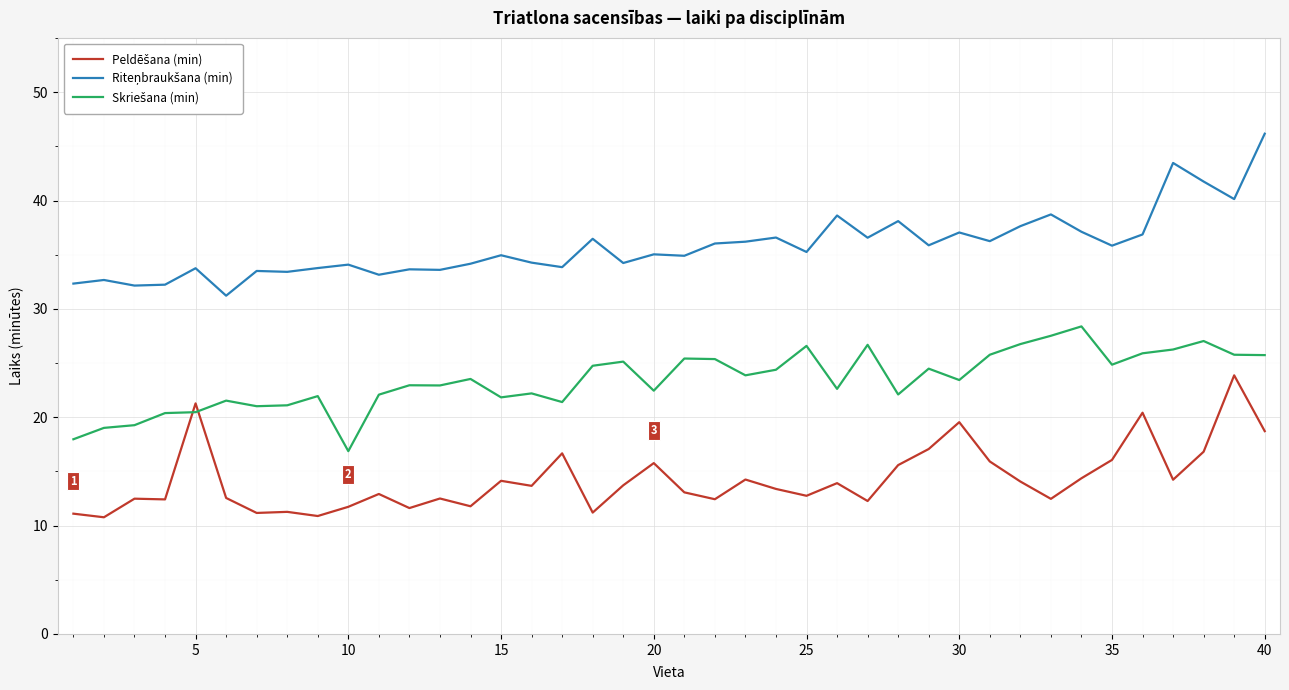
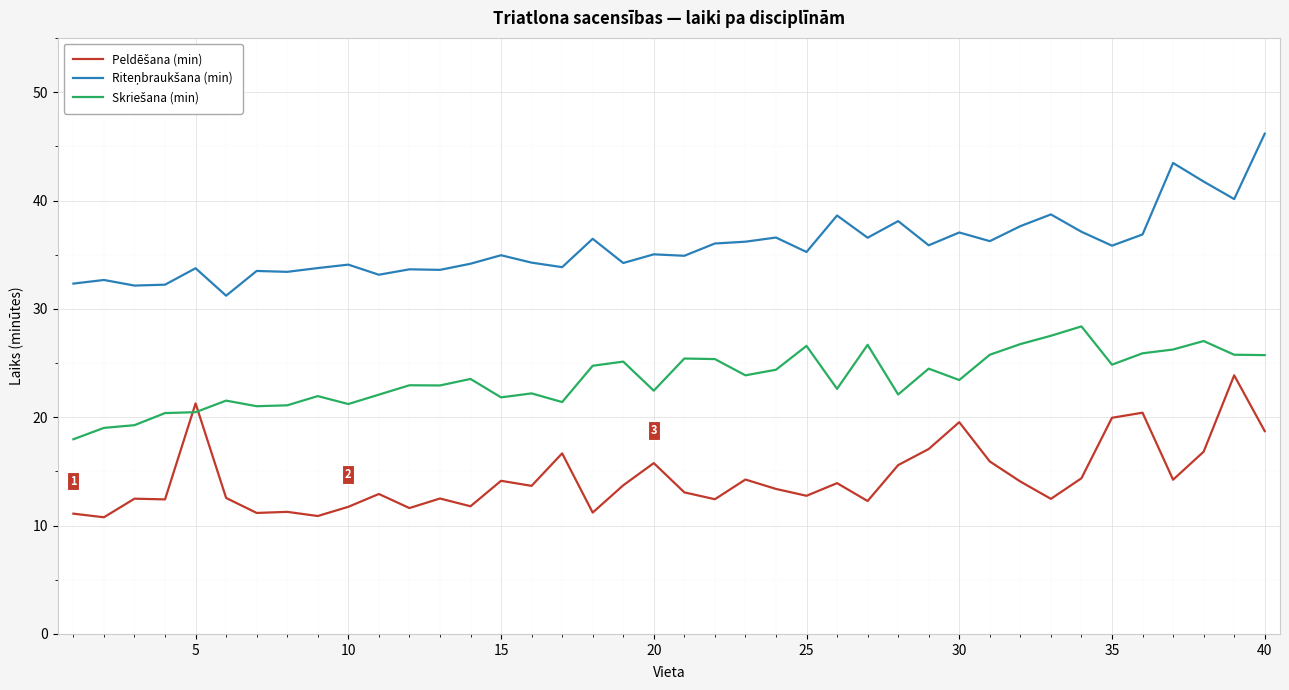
  {
    "Peldēšana (min)": {
      "5": 21.3,
      "10": 11.7,
      "15": 14.1,
      "20": 15.8,
      "25": 12.8,
      "30": 19.5,
-     "35": 16.1,
+     "35": 20.0,
      "40": 18.7
    },
    "Riteņbraukšana (min)": {
      "5": 33.8,
      "10": 34.1,
      "15": 35.0,
      "20": 35.0,
      "25": 35.3,
      "30": 37.1,
      "35": 35.8,
      "40": 46.2
    },
    "Skriešana (min)": {
      "5": 20.5,
-     "10": 16.9,
+     "10": 21.2,
      "15": 21.8,
      "20": 22.5,
      "25": 26.6,
      "30": 23.4,
      "35": 24.9,
      "40": 25.7
    }
  }
